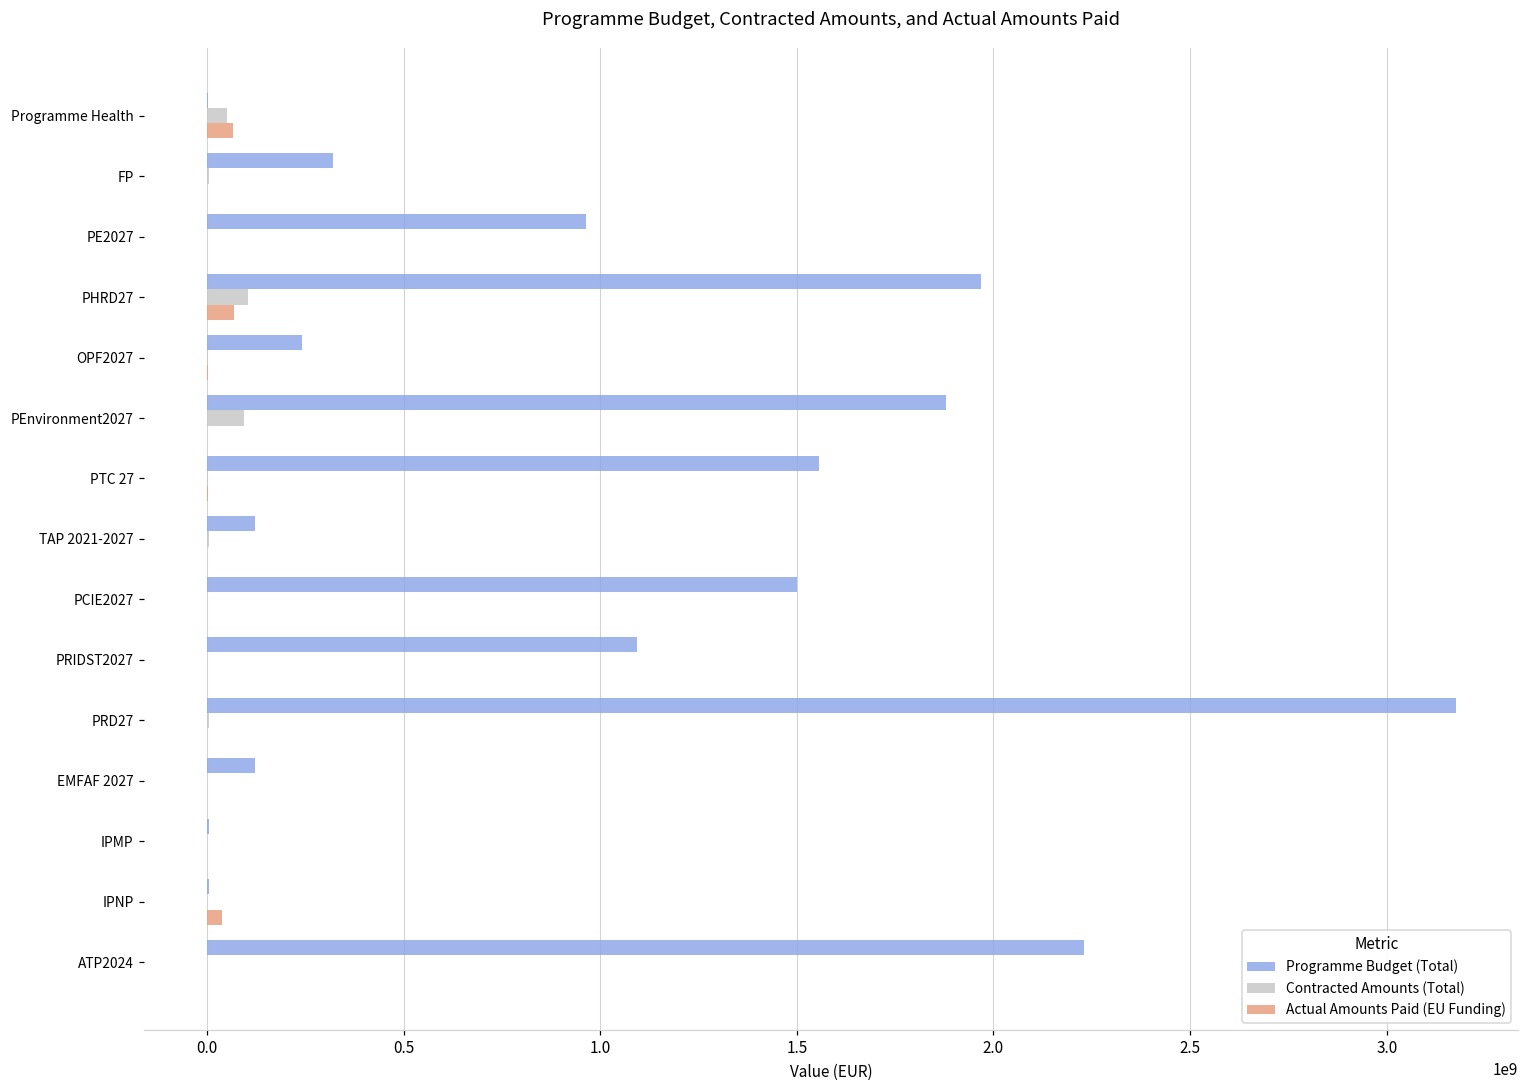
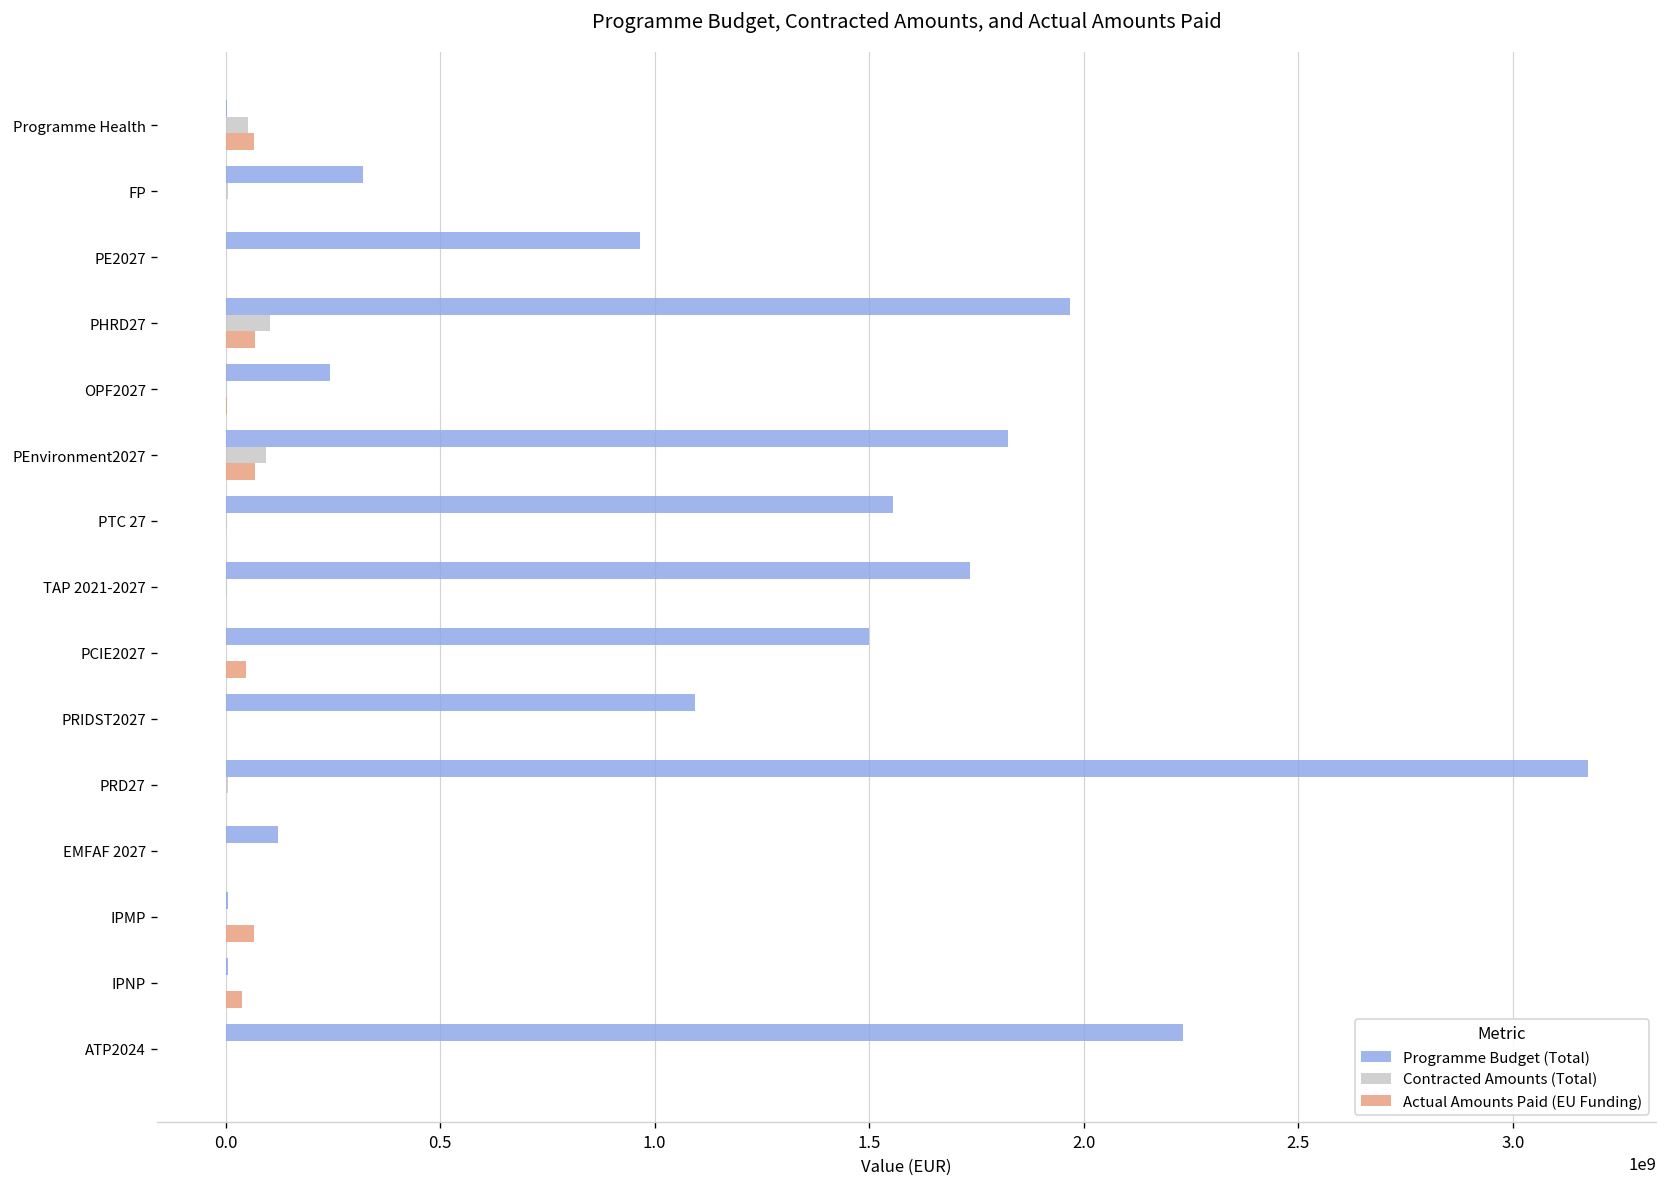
  {
    "Programme Budget (Total)": {
      "FP": 320000000,
      "PE2027": 960000000,
      "PHRD27": 1970000000,
      "OPF2027": 240000000,
-     "PEnvironment2027": 1880000000,
+     "PEnvironment2027": 1820000000,
      "PTC 27": 1560000000,
-     "TAP 2021-2027": 120000000,
+     "TAP 2021-2027": 1740000000,
      "PCIE2027": 1500000000,
      "PRIDST2027": 1090000000,
      "PRD27": 3180000000,
      "EMFAF 2027": 120000000,
      "ATP2024": 2230000000
    },
    "Contracted Amounts (Total)": {
      "Programme Health": 50000000,
      "PE2027": 0,
      "PHRD27": 100000000,
      "PEnvironment2027": 90000000,
      "EMFAF 2027": 0,
      "IPNP": 0
    },
    "Actual Amounts Paid (EU Funding)": {
      "Programme Health": 70000000,
      "PE2027": 0,
      "PHRD27": 70000000,
-     "PEnvironment2027": 0,
-     "PCIE2027": 0,
+     "PEnvironment2027": 70000000,
+     "PCIE2027": 50000000,
      "PRIDST2027": 0,
      "EMFAF 2027": 0,
-     "IPMP": 0,
+     "IPMP": 70000000,
      "IPNP": 40000000
    }
  }
